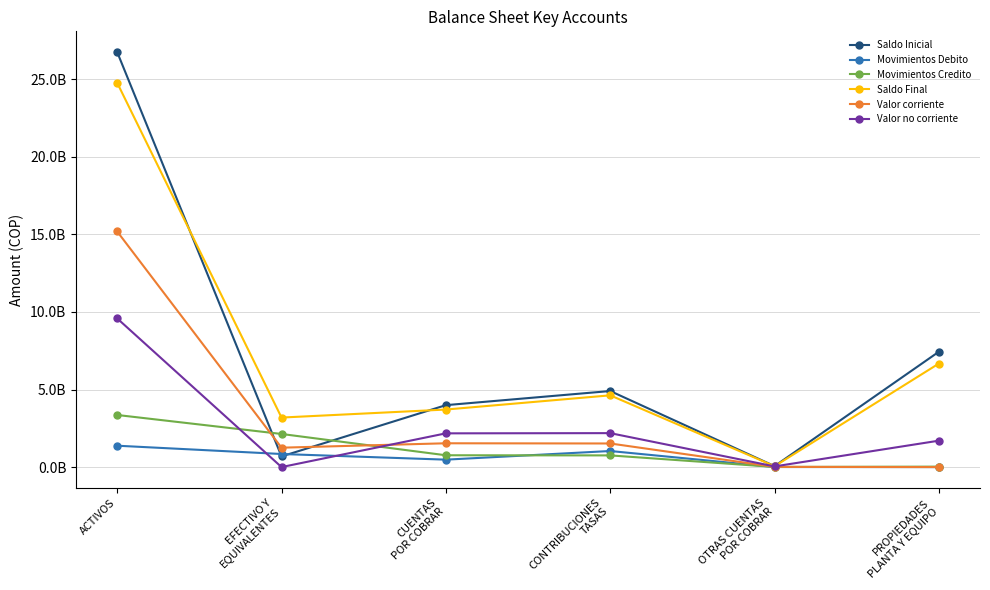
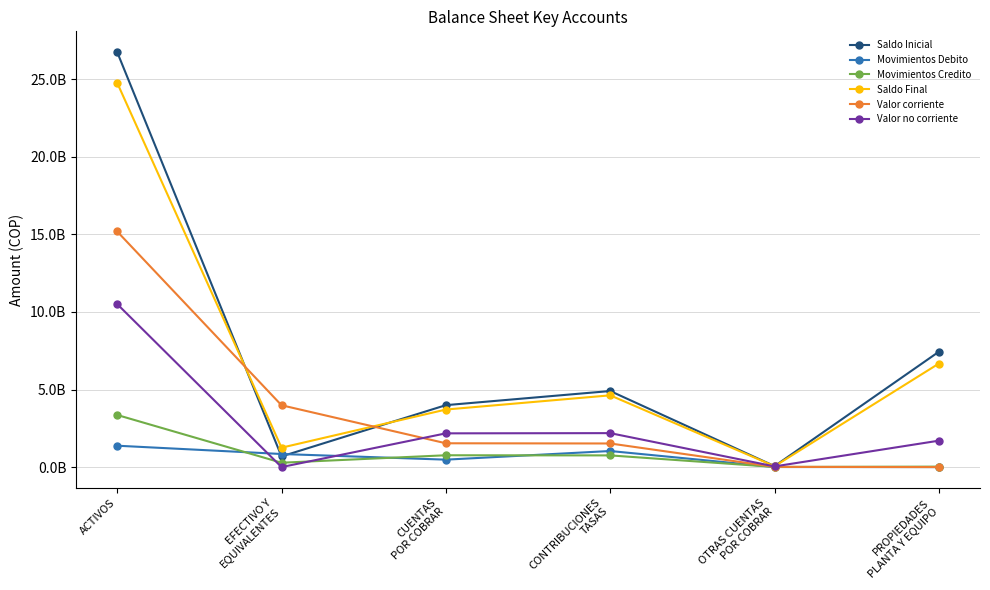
  {
    "Saldo Inicial": {
      "ACTIVOS": 26800000000,
      "CUENTAS POR COBRAR": 4000000000,
      "CONTRIBUCIONES TASAS": 4900000000,
      "PROPIEDADES PLANTA Y EQUIPO": 7400000000
    },
    "Movimientos Debito": {
      "ACTIVOS": 1400000000,
      "CUENTAS POR COBRAR": 500000000,
      "CONTRIBUCIONES TASAS": 1000000000
    },
    "Movimientos Credito": {
      "ACTIVOS": 3400000000,
-     "EFECTIVO Y EQUIVALENTES": 2100000000,
+     "EFECTIVO Y EQUIVALENTES": 300000000,
      "CUENTAS POR COBRAR": 800000000,
      "CONTRIBUCIONES TASAS": 800000000
    },
    "Saldo Final": {
      "ACTIVOS": 24800000000,
-     "EFECTIVO Y EQUIVALENTES": 3200000000,
+     "EFECTIVO Y EQUIVALENTES": 1300000000,
      "CUENTAS POR COBRAR": 3700000000,
      "CONTRIBUCIONES TASAS": 4600000000,
      "PROPIEDADES PLANTA Y EQUIPO": 6700000000
    },
    "Valor corriente": {
      "ACTIVOS": 15200000000,
-     "EFECTIVO Y EQUIVALENTES": 1300000000,
+     "EFECTIVO Y EQUIVALENTES": 4000000000,
      "CUENTAS POR COBRAR": 1500000000,
      "CONTRIBUCIONES TASAS": 1500000000
    },
    "Valor no corriente": {
-     "ACTIVOS": 9600000000,
+     "ACTIVOS": 10500000000,
      "EFECTIVO Y EQUIVALENTES": 0,
      "CUENTAS POR COBRAR": 2200000000,
      "CONTRIBUCIONES TASAS": 2200000000,
      "PROPIEDADES PLANTA Y EQUIPO": 1700000000
    }
  }
